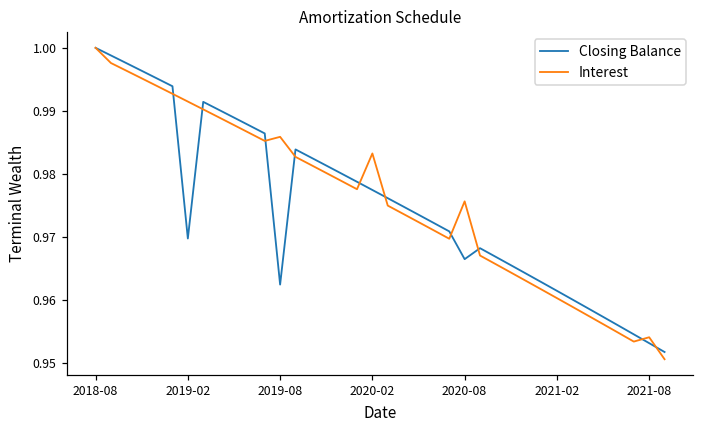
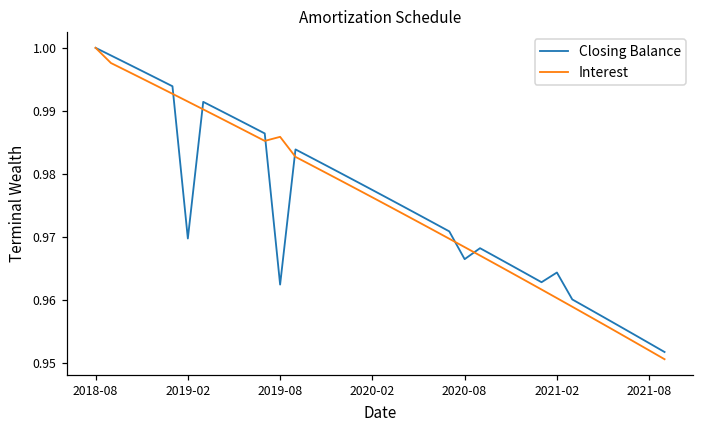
  {
    "Closing Balance": {
      "2019-02": 0.970,
      "2019-08": 0.962,
      "2020-02": 0.977,
      "2020-08": 0.967,
-     "2021-02": 0.961,
+     "2021-02": 0.964,
      "2021-08": 0.953
    },
    "Interest": {
      "2019-02": 0.991,
      "2019-08": 0.986,
-     "2020-02": 0.983,
-     "2020-08": 0.976,
+     "2020-02": 0.976,
+     "2020-08": 0.968,
      "2021-02": 0.960,
-     "2021-08": 0.954
+     "2021-08": 0.952
    }
  }
